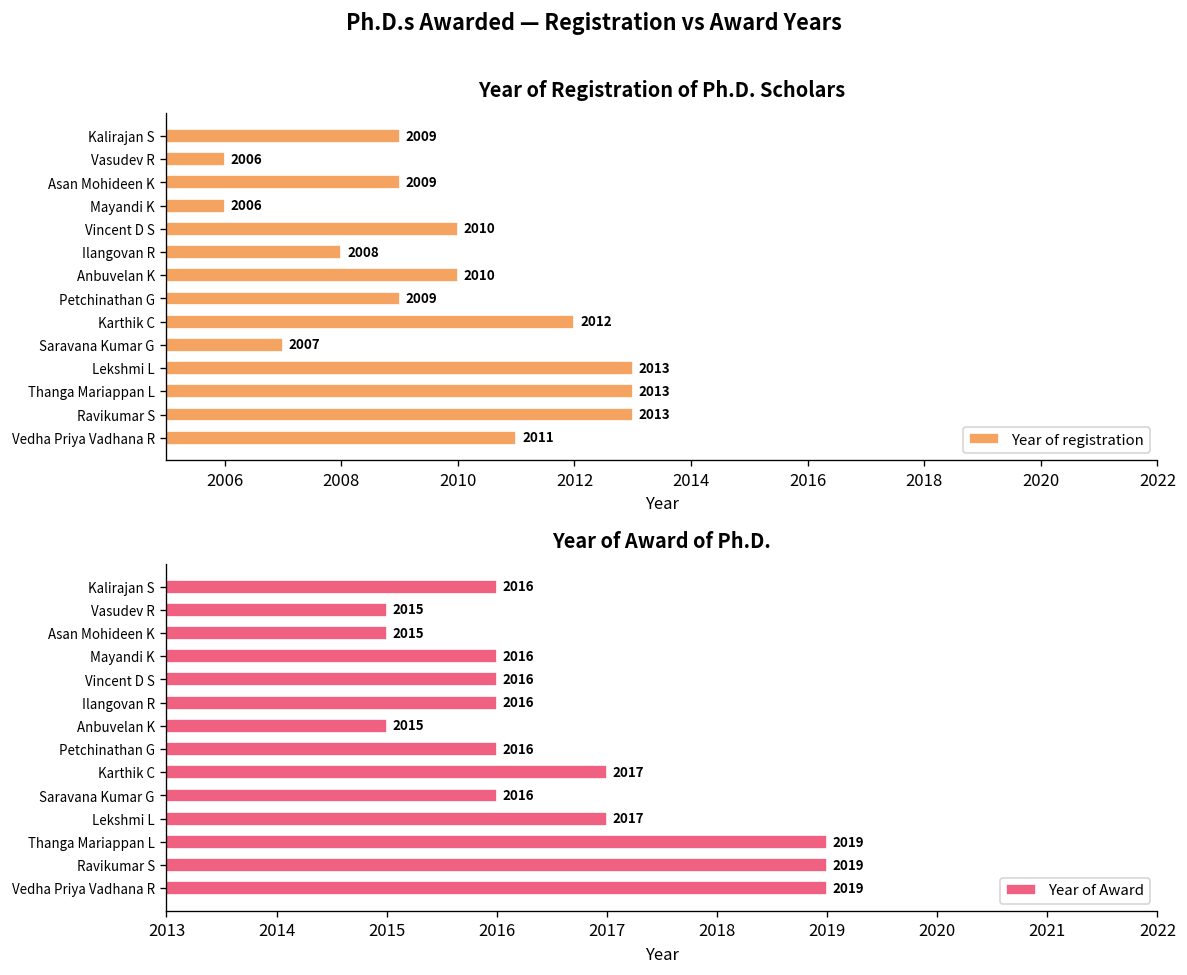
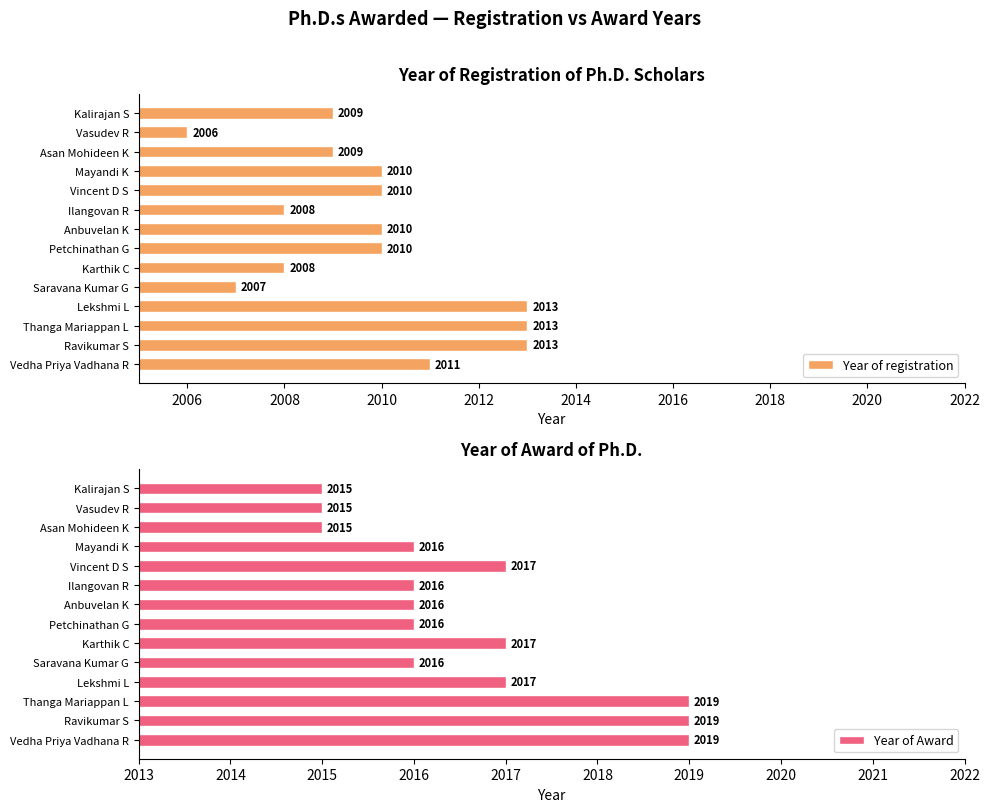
  {
    "Year of Registration of Ph.D. Scholars": {
      "Kalirajan S": 2009,
      "Vasudev R": 2006,
      "Asan Mohideen K": 2009,
-     "Mayandi K": 2006,
+     "Mayandi K": 2010,
      "Vincent D S": 2010,
      "Ilangovan R": 2008,
      "Anbuvelan K": 2010,
-     "Petchinathan G": 2009,
-     "Karthik C": 2012,
+     "Petchinathan G": 2010,
+     "Karthik C": 2008,
      "Saravana Kumar G": 2007,
      "Lekshmi L": 2013,
      "Thanga Mariappan L": 2013,
      "Ravikumar S": 2013,
      "Vedha Priya Vadhana R": 2011
    },
    "Year of Award of Ph.D.": {
-     "Kalirajan S": 2016,
+     "Kalirajan S": 2015,
      "Vasudev R": 2015,
      "Asan Mohideen K": 2015,
      "Mayandi K": 2016,
-     "Vincent D S": 2016,
+     "Vincent D S": 2017,
      "Ilangovan R": 2016,
-     "Anbuvelan K": 2015,
+     "Anbuvelan K": 2016,
      "Petchinathan G": 2016,
      "Karthik C": 2017,
      "Saravana Kumar G": 2016,
      "Lekshmi L": 2017,
      "Thanga Mariappan L": 2019,
      "Ravikumar S": 2019,
      "Vedha Priya Vadhana R": 2019
    }
  }
